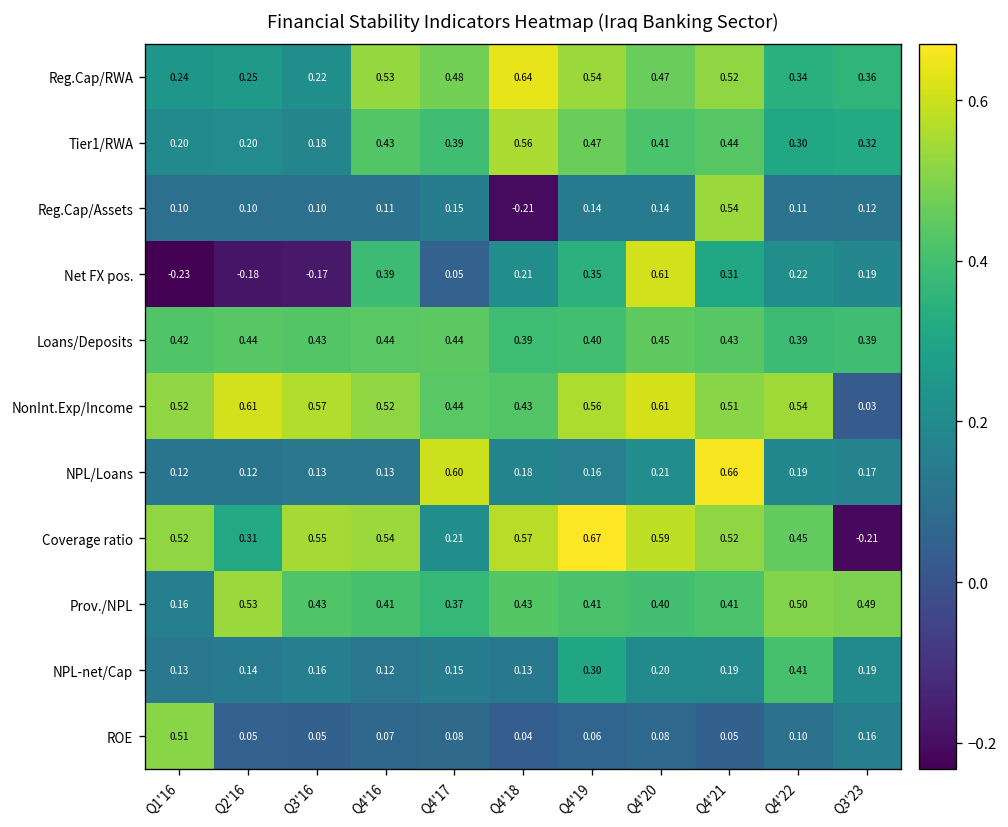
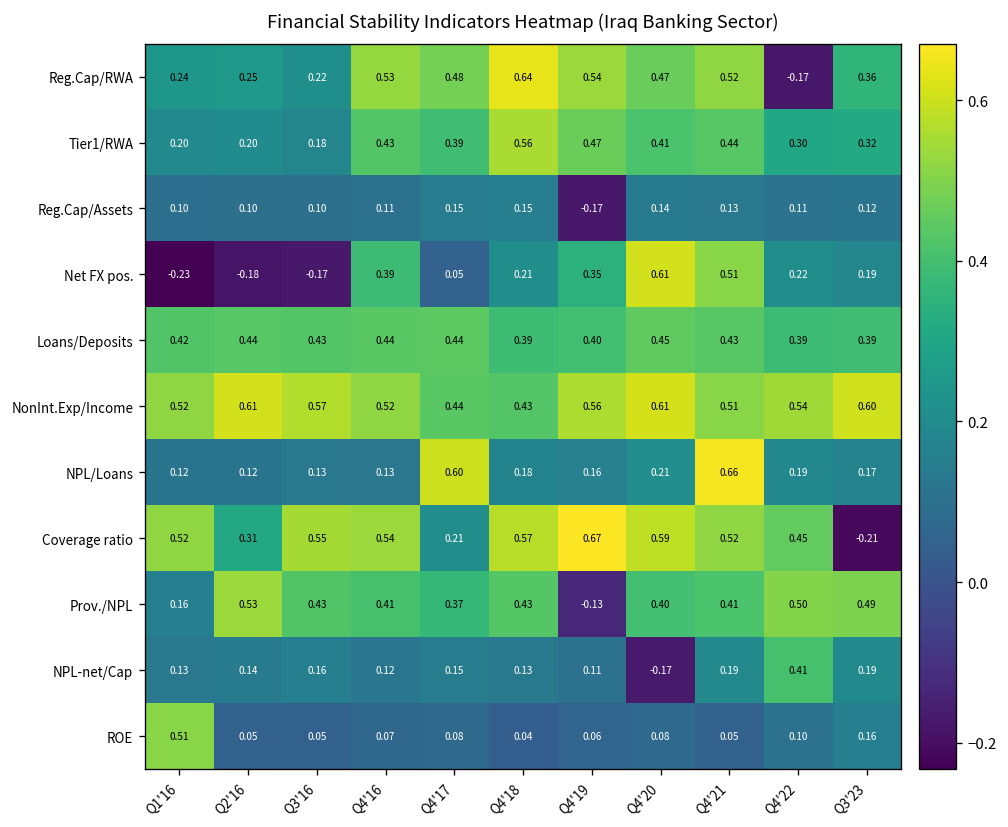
  {
    "Reg.Cap/RWA": {
      "Q1'16": 0.24,
      "Q2'16": 0.25,
      "Q3'16": 0.22,
      "Q4'16": 0.53,
      "Q4'17": 0.48,
      "Q4'18": 0.64,
      "Q4'19": 0.54,
      "Q4'20": 0.47,
      "Q4'21": 0.52,
-     "Q4'22": 0.34,
+     "Q4'22": -0.17,
      "Q3'23": 0.36
    },
    "Tier1/RWA": {
      "Q1'16": 0.20,
      "Q2'16": 0.20,
      "Q3'16": 0.18,
      "Q4'16": 0.43,
      "Q4'17": 0.39,
      "Q4'18": 0.56,
      "Q4'19": 0.47,
      "Q4'20": 0.41,
      "Q4'21": 0.44,
      "Q4'22": 0.30,
      "Q3'23": 0.32
    },
    "Reg.Cap/Assets": {
      "Q1'16": 0.10,
      "Q2'16": 0.10,
      "Q3'16": 0.10,
      "Q4'16": 0.11,
      "Q4'17": 0.15,
-     "Q4'18": -0.21,
-     "Q4'19": 0.14,
+     "Q4'18": 0.15,
+     "Q4'19": -0.17,
      "Q4'20": 0.14,
-     "Q4'21": 0.54,
+     "Q4'21": 0.13,
      "Q4'22": 0.11,
      "Q3'23": 0.12
    },
    "Net FX pos.": {
      "Q1'16": -0.23,
      "Q2'16": -0.18,
      "Q3'16": -0.17,
      "Q4'16": 0.39,
      "Q4'17": 0.05,
      "Q4'18": 0.21,
      "Q4'19": 0.35,
      "Q4'20": 0.61,
-     "Q4'21": 0.31,
+     "Q4'21": 0.51,
      "Q4'22": 0.22,
      "Q3'23": 0.19
    },
    "Loans/Deposits": {
      "Q1'16": 0.42,
      "Q2'16": 0.44,
      "Q3'16": 0.43,
      "Q4'16": 0.44,
      "Q4'17": 0.44,
      "Q4'18": 0.39,
      "Q4'19": 0.40,
      "Q4'20": 0.45,
      "Q4'21": 0.43,
      "Q4'22": 0.39,
      "Q3'23": 0.39
    },
    "NonInt.Exp/Income": {
      "Q1'16": 0.52,
      "Q2'16": 0.61,
      "Q3'16": 0.57,
      "Q4'16": 0.52,
      "Q4'17": 0.44,
      "Q4'18": 0.43,
      "Q4'19": 0.56,
      "Q4'20": 0.61,
      "Q4'21": 0.51,
      "Q4'22": 0.54,
-     "Q3'23": 0.03
+     "Q3'23": 0.60
    },
    "NPL/Loans": {
      "Q1'16": 0.12,
      "Q2'16": 0.12,
      "Q3'16": 0.13,
      "Q4'16": 0.13,
      "Q4'17": 0.60,
      "Q4'18": 0.18,
      "Q4'19": 0.16,
      "Q4'20": 0.21,
      "Q4'21": 0.66,
      "Q4'22": 0.19,
      "Q3'23": 0.17
    },
    "Coverage ratio": {
      "Q1'16": 0.52,
      "Q2'16": 0.31,
      "Q3'16": 0.55,
      "Q4'16": 0.54,
      "Q4'17": 0.21,
      "Q4'18": 0.57,
      "Q4'19": 0.67,
      "Q4'20": 0.59,
      "Q4'21": 0.52,
      "Q4'22": 0.45,
      "Q3'23": -0.21
    },
    "Prov./NPL": {
      "Q1'16": 0.16,
      "Q2'16": 0.53,
      "Q3'16": 0.43,
      "Q4'16": 0.41,
      "Q4'17": 0.37,
      "Q4'18": 0.43,
-     "Q4'19": 0.41,
+     "Q4'19": -0.13,
      "Q4'20": 0.40,
      "Q4'21": 0.41,
      "Q4'22": 0.50,
      "Q3'23": 0.49
    },
    "NPL-net/Cap": {
      "Q1'16": 0.13,
      "Q2'16": 0.14,
      "Q3'16": 0.16,
      "Q4'16": 0.12,
      "Q4'17": 0.15,
      "Q4'18": 0.13,
-     "Q4'19": 0.30,
-     "Q4'20": 0.20,
+     "Q4'19": 0.11,
+     "Q4'20": -0.17,
      "Q4'21": 0.19,
      "Q4'22": 0.41,
      "Q3'23": 0.19
    },
    "ROE": {
      "Q1'16": 0.51,
      "Q2'16": 0.05,
      "Q3'16": 0.05,
      "Q4'16": 0.07,
      "Q4'17": 0.08,
      "Q4'18": 0.04,
      "Q4'19": 0.06,
      "Q4'20": 0.08,
      "Q4'21": 0.05,
      "Q4'22": 0.10,
      "Q3'23": 0.16
    }
  }
